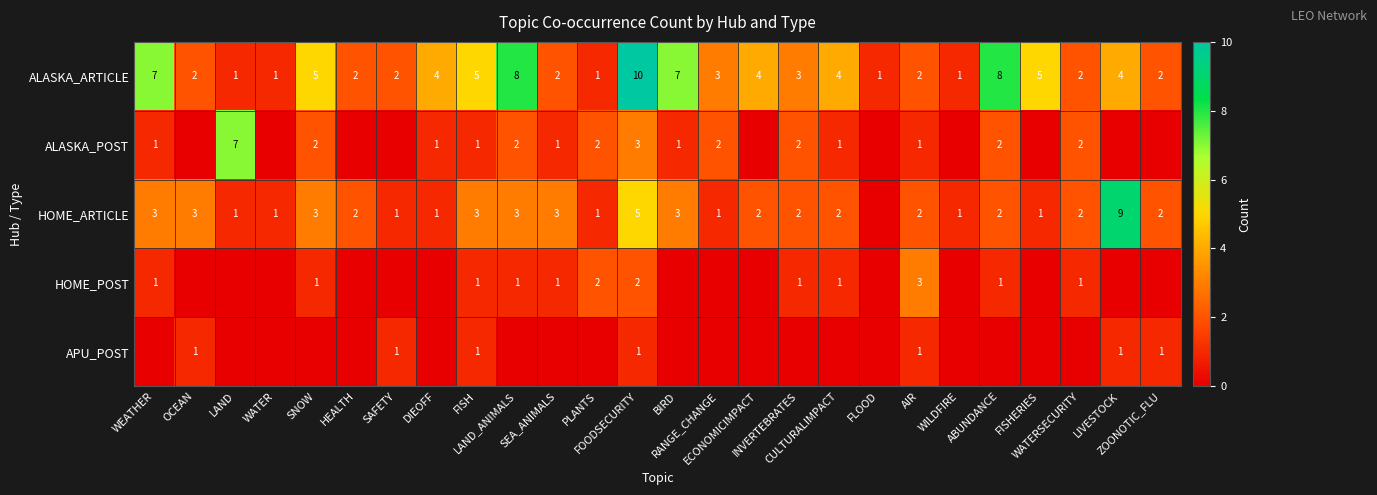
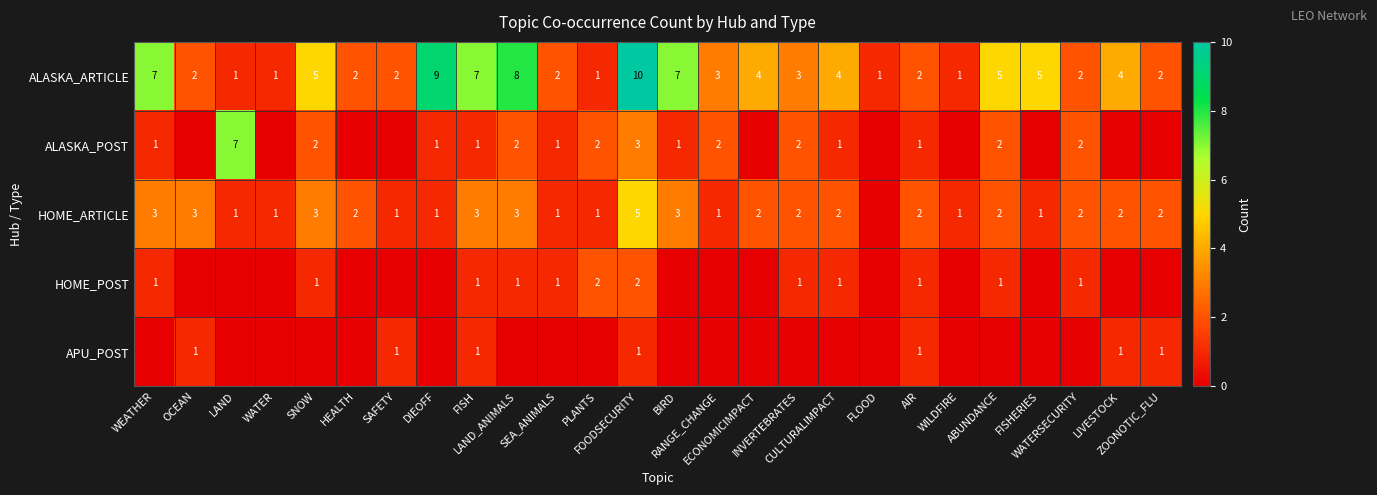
  {
    "ALASKA_ARTICLE": {
      "WEATHER": 7,
      "OCEAN": 2,
      "LAND": 1,
      "WATER": 1,
      "SNOW": 5,
      "HEALTH": 2,
      "SAFETY": 2,
-     "DIEOFF": 4,
-     "FISH": 5,
+     "DIEOFF": 9,
+     "FISH": 7,
      "LAND_ANIMALS": 8,
      "SEA_ANIMALS": 2,
      "PLANTS": 1,
      "FOODSECURITY": 10,
      "BIRD": 7,
      "RANGE_CHANGE": 3,
      "ECONOMICIMPACT": 4,
      "INVERTEBRATES": 3,
      "CULTURALIMPACT": 4,
      "FLOOD": 1,
      "AIR": 2,
      "WILDFIRE": 1,
-     "ABUNDANCE": 8,
+     "ABUNDANCE": 5,
      "FISHERIES": 5,
      "WATERSECURITY": 2,
      "LIVESTOCK": 4,
      "ZOONOTIC_FLU": 2
    },
    "ALASKA_POST": {
      "WEATHER": 1,
      "LAND": 7,
      "SNOW": 2,
      "DIEOFF": 1,
      "FISH": 1,
      "LAND_ANIMALS": 2,
      "SEA_ANIMALS": 1,
      "PLANTS": 2,
      "FOODSECURITY": 3,
      "BIRD": 1,
      "RANGE_CHANGE": 2,
      "INVERTEBRATES": 2,
      "CULTURALIMPACT": 1,
      "AIR": 1,
      "ABUNDANCE": 2,
      "WATERSECURITY": 2
    },
    "HOME_ARTICLE": {
      "WEATHER": 3,
      "OCEAN": 3,
      "LAND": 1,
      "WATER": 1,
      "SNOW": 3,
      "HEALTH": 2,
      "SAFETY": 1,
      "DIEOFF": 1,
      "FISH": 3,
      "LAND_ANIMALS": 3,
-     "SEA_ANIMALS": 3,
+     "SEA_ANIMALS": 1,
      "PLANTS": 1,
      "FOODSECURITY": 5,
      "BIRD": 3,
      "RANGE_CHANGE": 1,
      "ECONOMICIMPACT": 2,
      "INVERTEBRATES": 2,
      "CULTURALIMPACT": 2,
      "AIR": 2,
      "WILDFIRE": 1,
      "ABUNDANCE": 2,
      "FISHERIES": 1,
      "WATERSECURITY": 2,
-     "LIVESTOCK": 9,
+     "LIVESTOCK": 2,
      "ZOONOTIC_FLU": 2
    },
    "HOME_POST": {
      "WEATHER": 1,
      "SNOW": 1,
      "FISH": 1,
      "LAND_ANIMALS": 1,
      "SEA_ANIMALS": 1,
      "PLANTS": 2,
      "FOODSECURITY": 2,
      "INVERTEBRATES": 1,
      "CULTURALIMPACT": 1,
-     "AIR": 3,
+     "AIR": 1,
      "ABUNDANCE": 1,
      "WATERSECURITY": 1
    },
    "APU_POST": {
      "OCEAN": 1,
      "SAFETY": 1,
      "FISH": 1,
      "FOODSECURITY": 1,
      "AIR": 1,
      "LIVESTOCK": 1,
      "ZOONOTIC_FLU": 1
    }
  }
